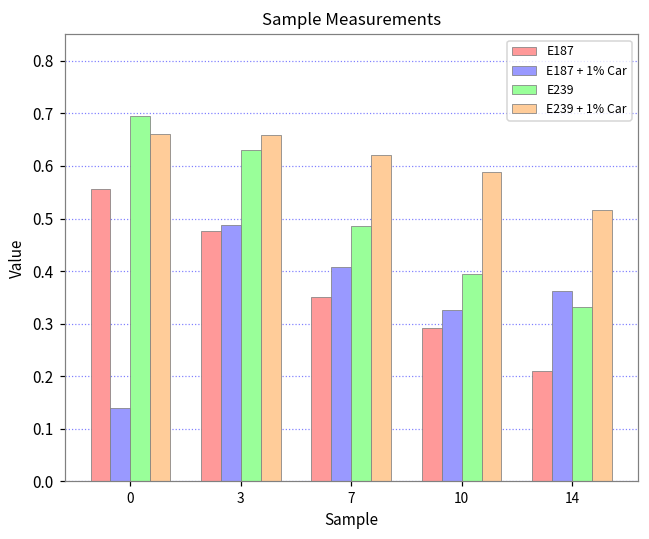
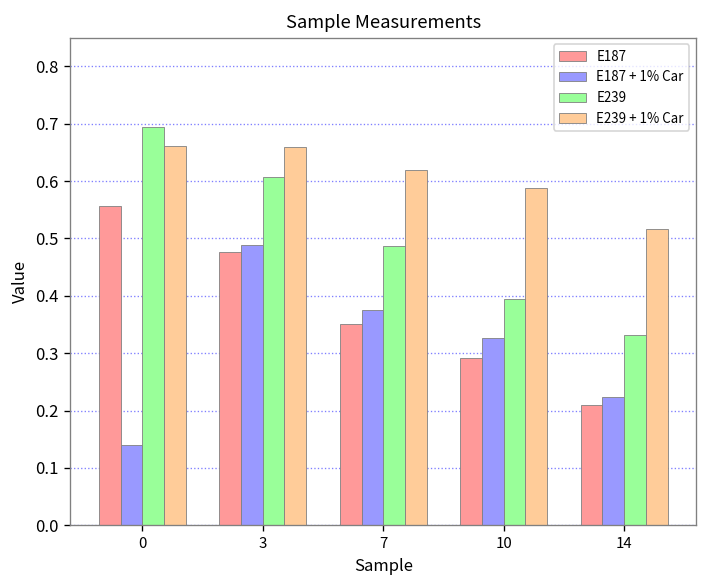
  {
    "E187 + 1% Car": {
      "0": 0.14,
      "3": 0.49,
-     "7": 0.41,
+     "7": 0.38,
      "10": 0.33,
-     "14": 0.36
+     "14": 0.22
    },
    "E239": {
      "0": 0.70,
-     "3": 0.63,
+     "3": 0.61,
      "7": 0.49,
      "10": 0.39,
      "14": 0.33
    }
  }
